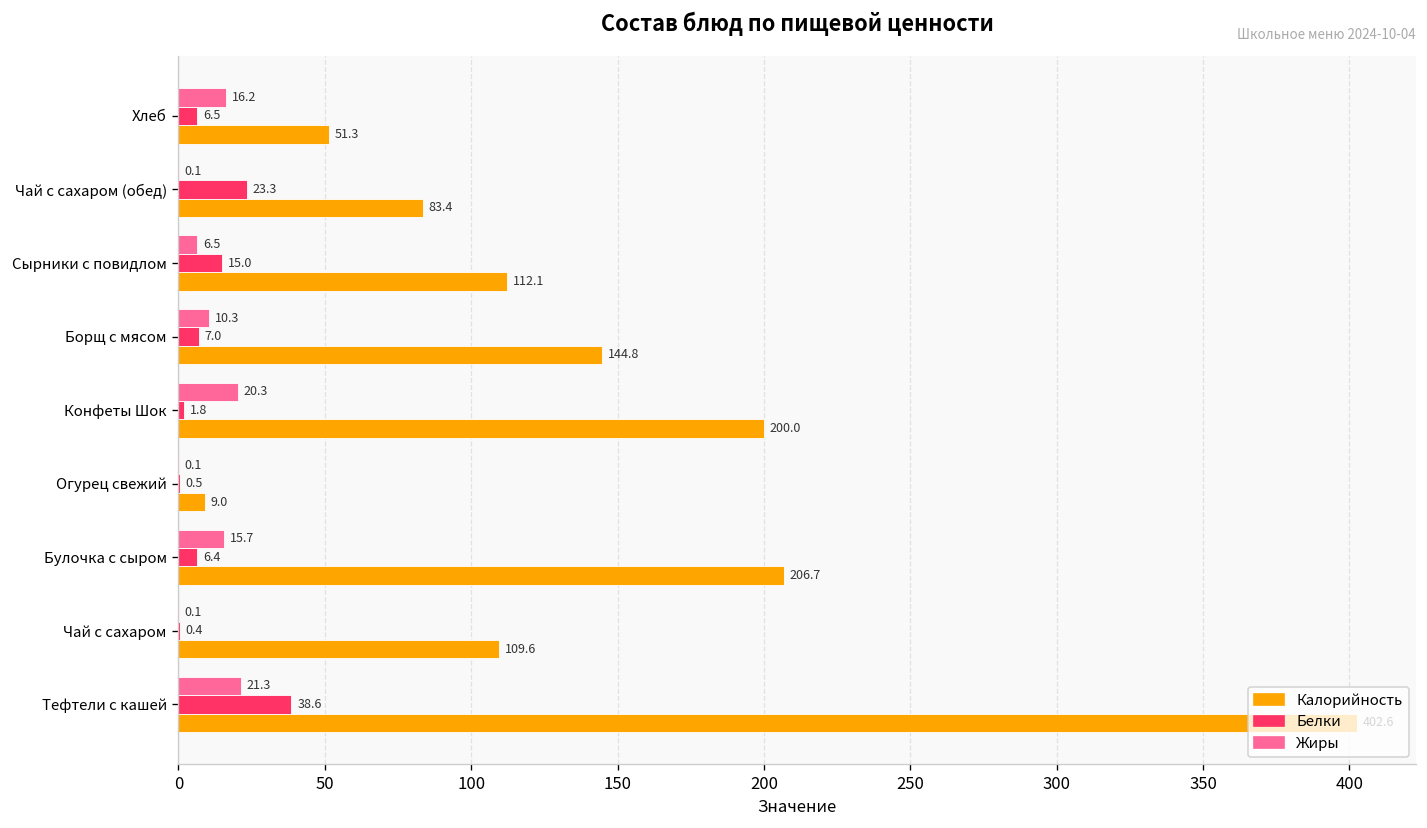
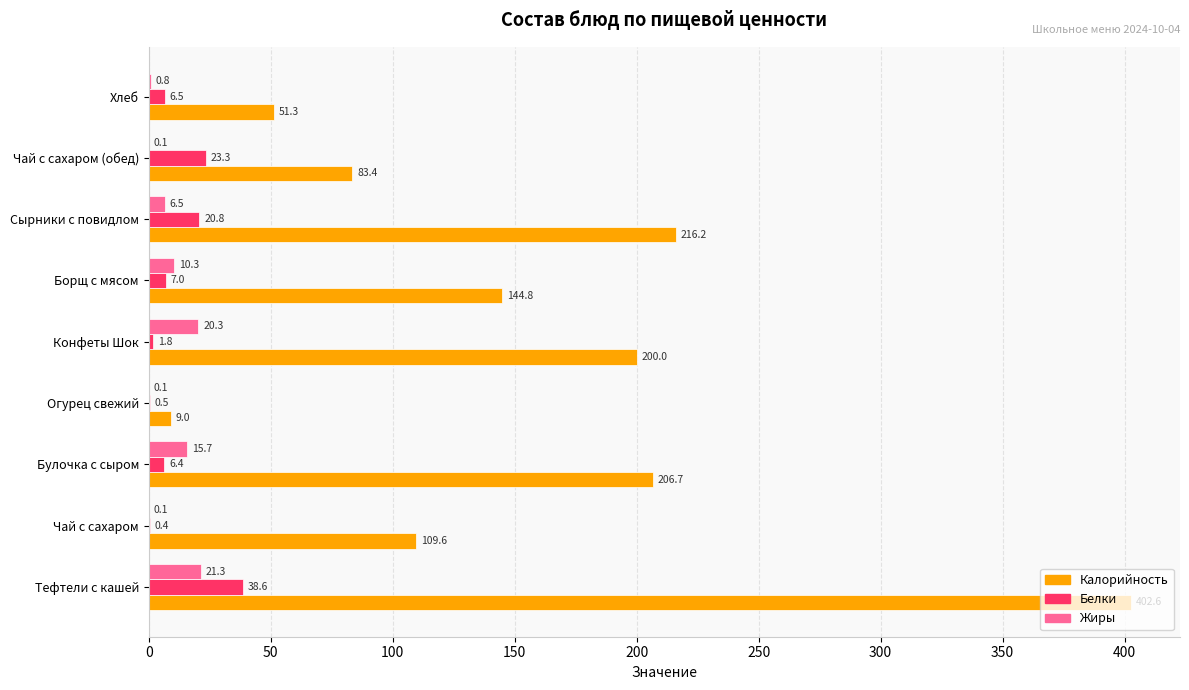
  {
    "Калорийность": {
      "Хлеб": 51.3,
      "Чай с сахаром (обед)": 83.4,
-     "Сырники с повидлом": 112.1,
+     "Сырники с повидлом": 216.2,
      "Борщ с мясом": 144.8,
      "Конфеты Шок": 200.0,
      "Огурец свежий": 9.0,
      "Булочка с сыром": 206.7,
      "Чай с сахаром": 109.6
    },
    "Белки": {
      "Хлеб": 6.5,
      "Чай с сахаром (обед)": 23.3,
-     "Сырники с повидлом": 15.0,
+     "Сырники с повидлом": 20.8,
      "Борщ с мясом": 7.0,
      "Конфеты Шок": 1.8,
      "Огурец свежий": 0.5,
      "Булочка с сыром": 6.4,
      "Чай с сахаром": 0.4,
      "Тефтели с кашей": 38.6
    },
    "Жиры": {
-     "Хлеб": 16.2,
+     "Хлеб": 0.8,
      "Чай с сахаром (обед)": 0.1,
      "Сырники с повидлом": 6.5,
      "Борщ с мясом": 10.3,
      "Конфеты Шок": 20.3,
      "Огурец свежий": 0.1,
      "Булочка с сыром": 15.7,
      "Чай с сахаром": 0.1,
      "Тефтели с кашей": 21.3
    }
  }
